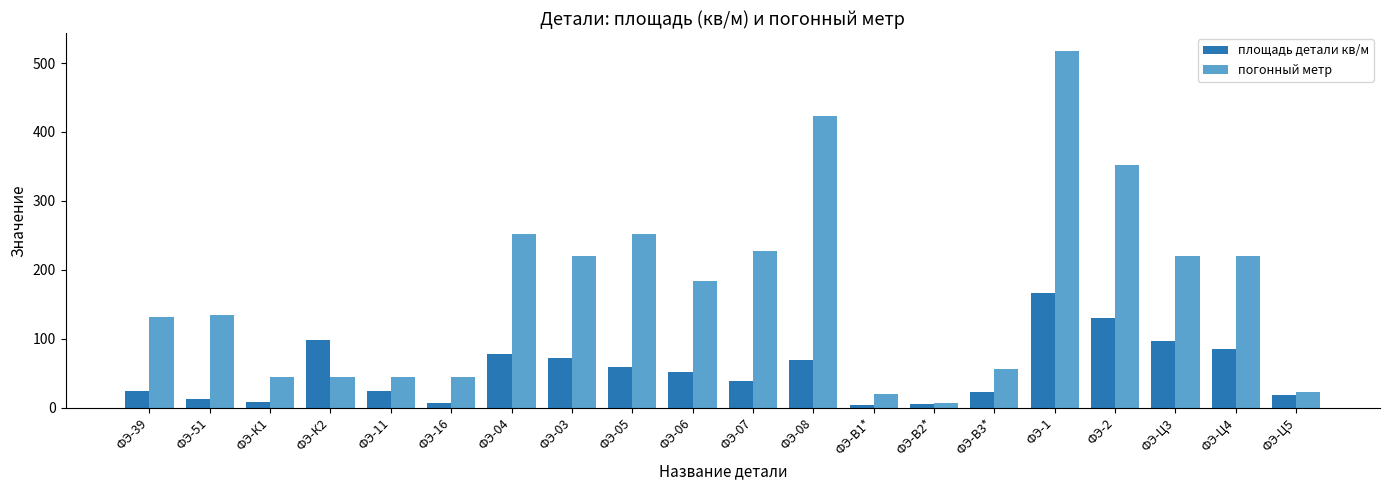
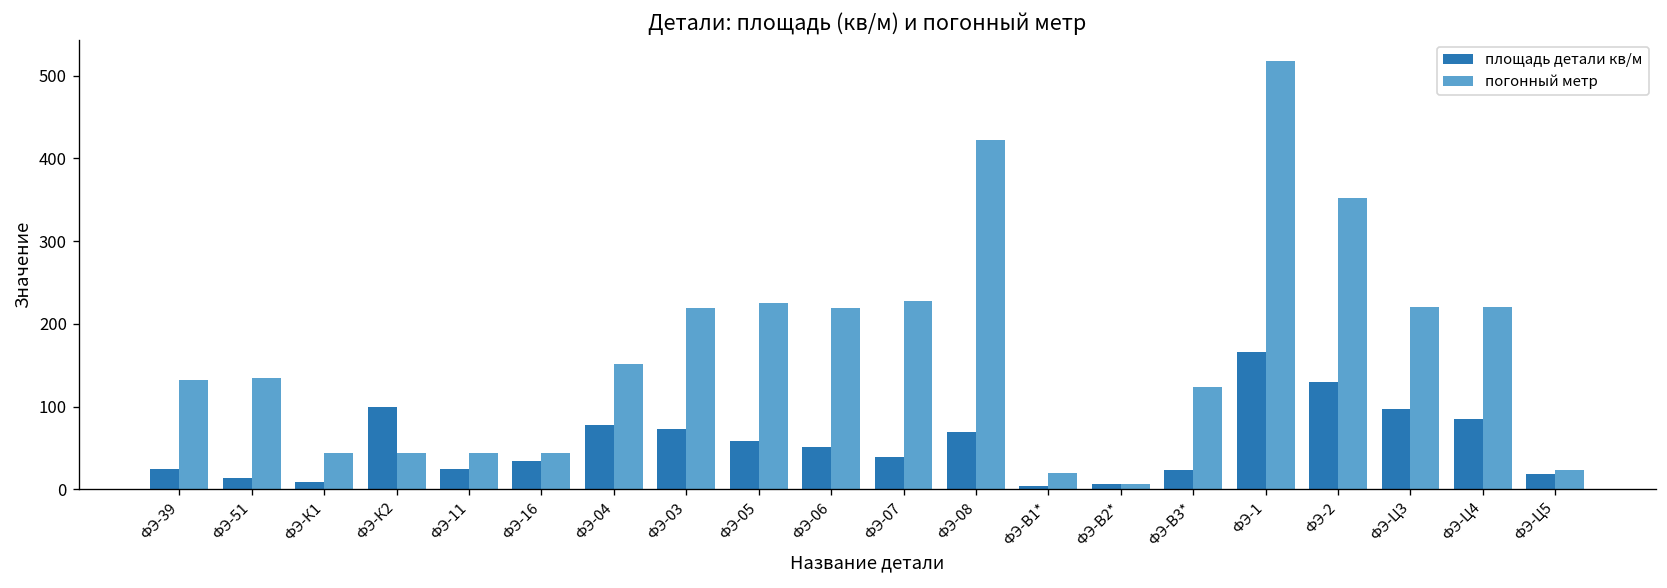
  {
    "площадь детали кв/м": {
      "ФЭ-39": 20,
      "ФЭ-51": 10,
      "ФЭ-К1": 10,
      "ФЭ-К2": 100,
      "ФЭ-11": 20,
-     "ФЭ-16": 10,
+     "ФЭ-16": 30,
      "ФЭ-04": 80,
      "ФЭ-03": 70,
      "ФЭ-05": 60,
      "ФЭ-06": 50,
      "ФЭ-07": 40,
      "ФЭ-08": 70,
      "ФЭ-В1*": 0,
      "ФЭ-В2*": 10,
      "ФЭ-В3*": 20,
      "ФЭ-1": 170,
      "ФЭ-2": 130,
      "ФЭ-Ц3": 100,
      "ФЭ-Ц4": 80,
      "ФЭ-Ц5": 20
    },
    "погонный метр": {
      "ФЭ-39": 130,
      "ФЭ-51": 140,
      "ФЭ-К1": 40,
      "ФЭ-К2": 40,
      "ФЭ-11": 40,
      "ФЭ-16": 40,
-     "ФЭ-04": 250,
+     "ФЭ-04": 150,
      "ФЭ-03": 220,
-     "ФЭ-05": 250,
-     "ФЭ-06": 180,
+     "ФЭ-05": 220,
+     "ФЭ-06": 220,
      "ФЭ-07": 230,
      "ФЭ-08": 420,
      "ФЭ-В1*": 20,
      "ФЭ-В2*": 10,
-     "ФЭ-В3*": 60,
+     "ФЭ-В3*": 120,
      "ФЭ-1": 520,
      "ФЭ-2": 350,
      "ФЭ-Ц3": 220,
      "ФЭ-Ц4": 220,
      "ФЭ-Ц5": 20
    }
  }
